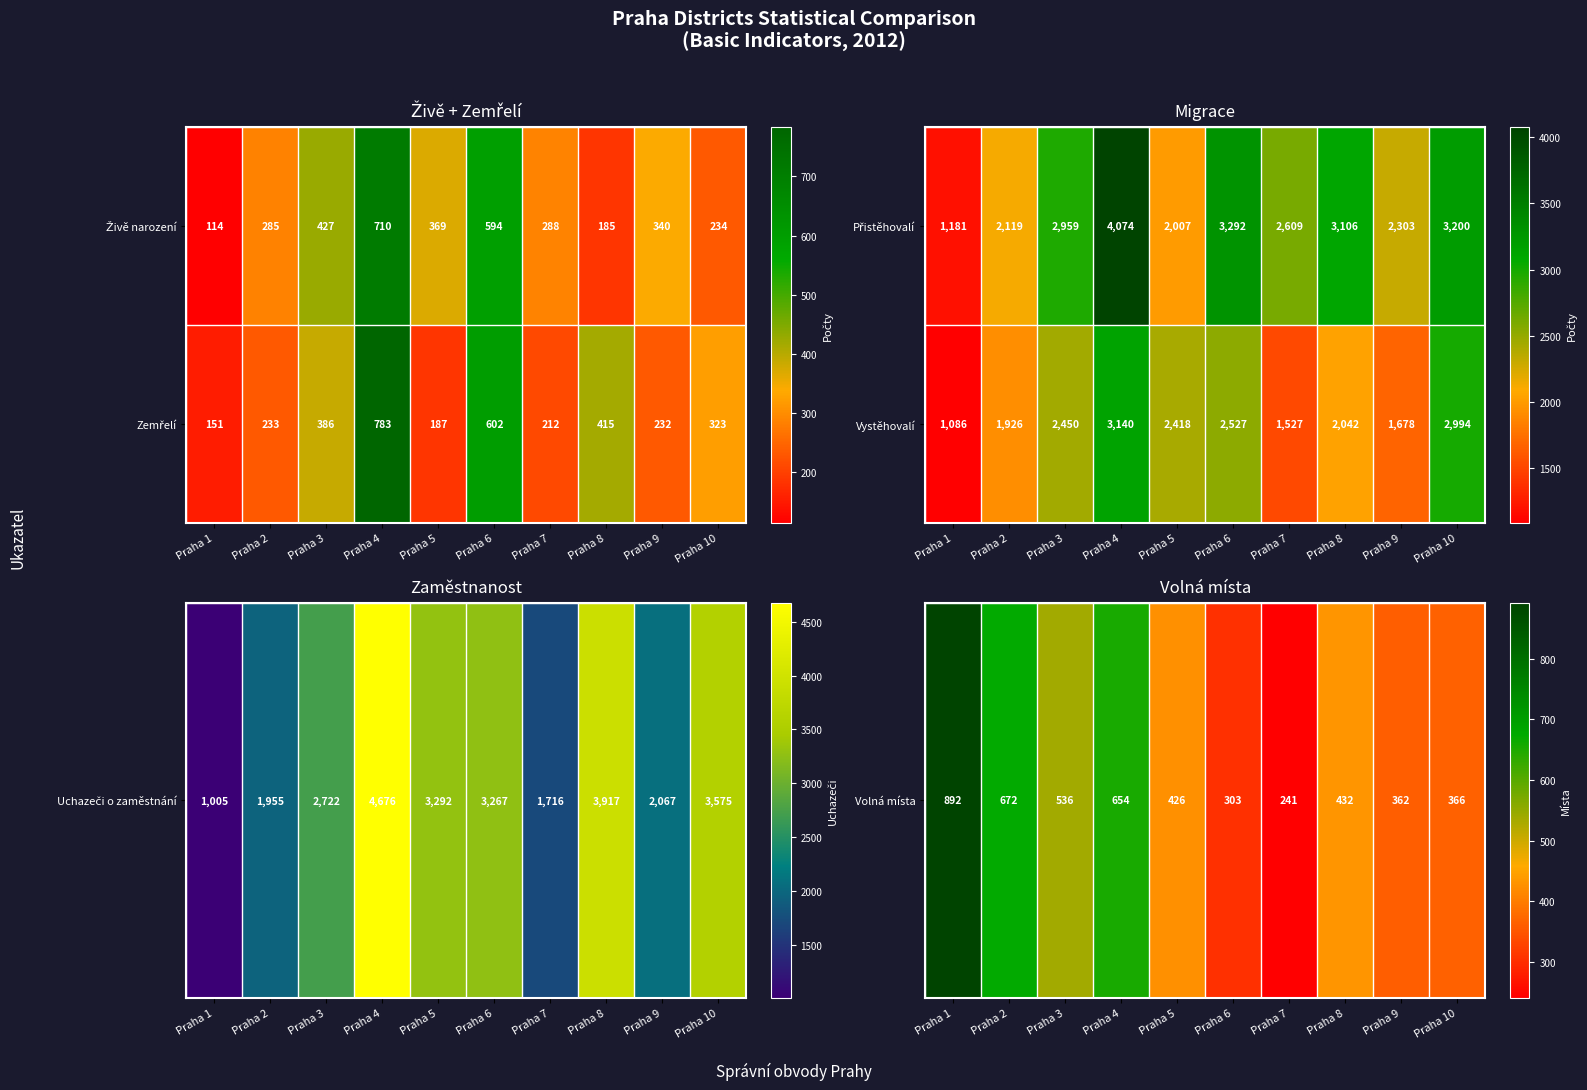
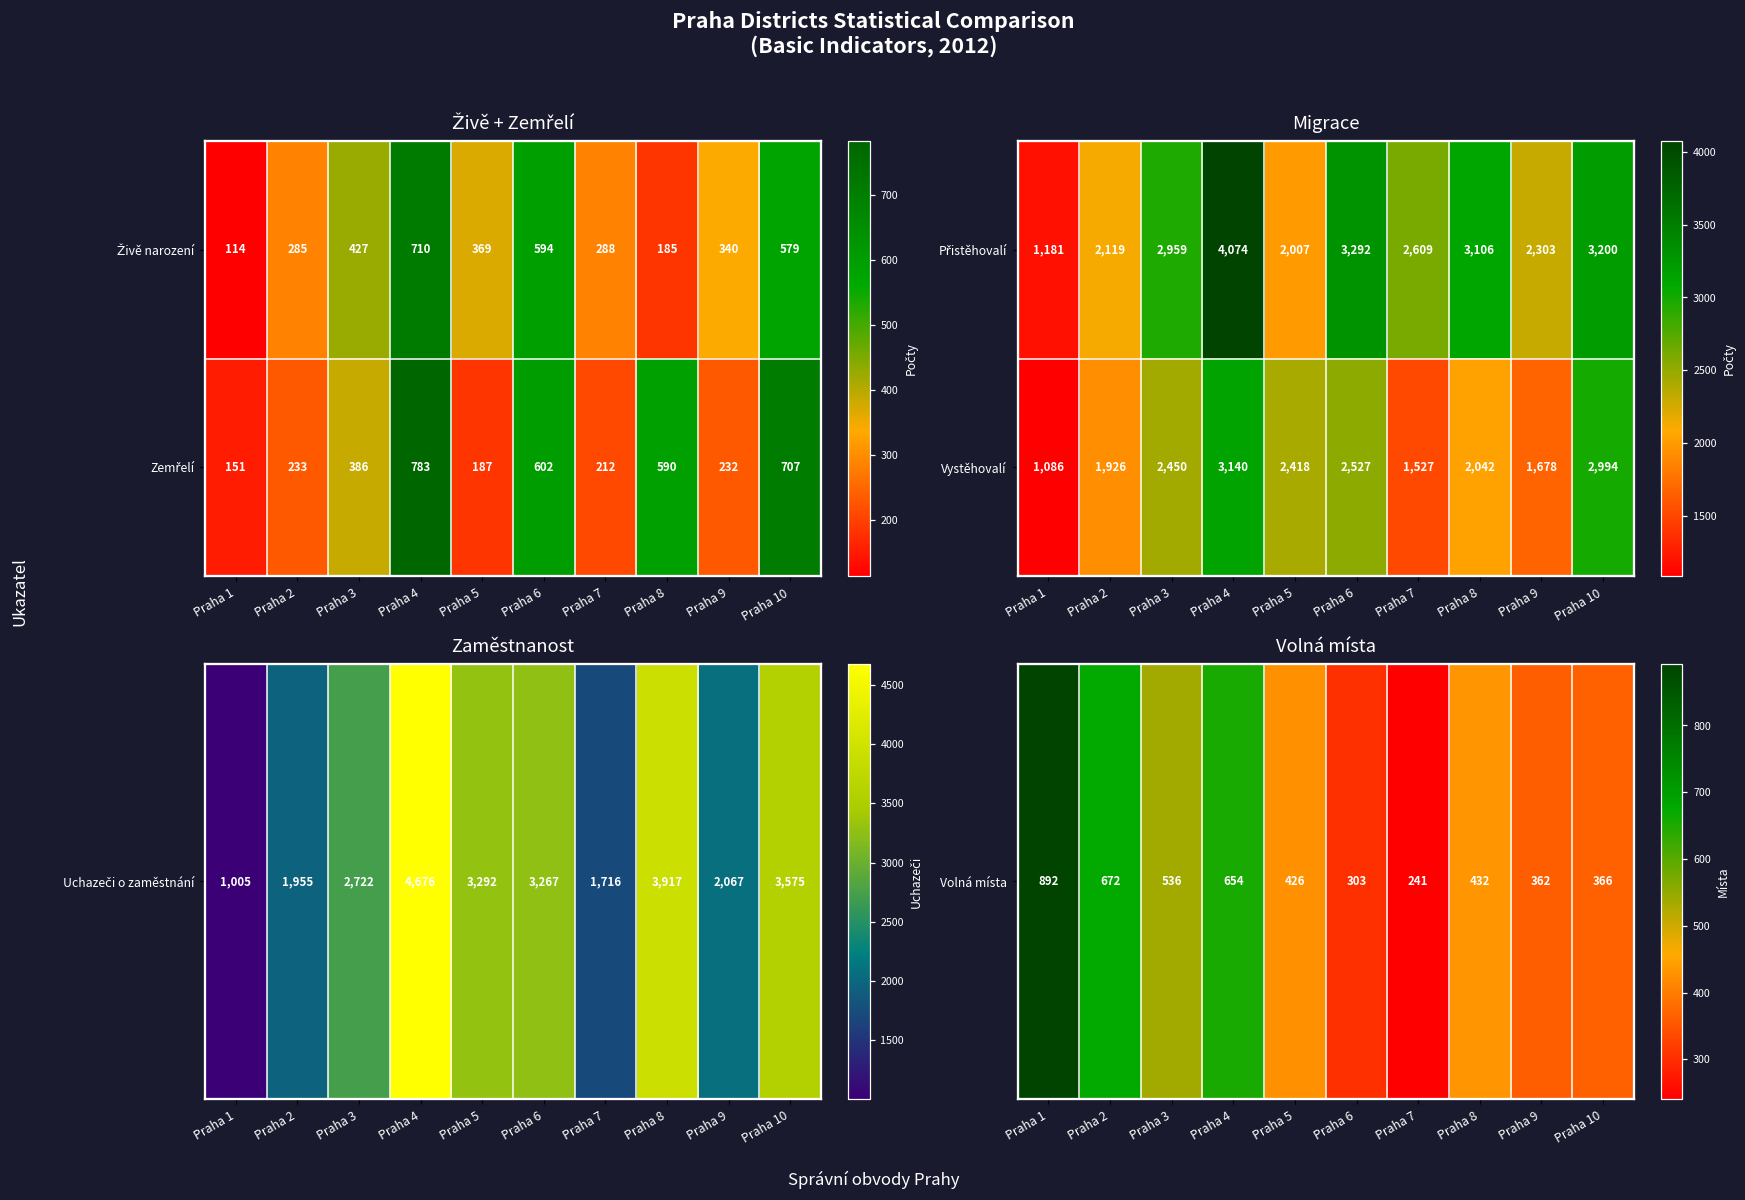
  {
    "Živě + Zemřelí": {
      "Živě narození": {
        "Praha 1": "114",
        "Praha 2": "285",
        "Praha 3": "427",
        "Praha 4": "710",
        "Praha 5": "369",
        "Praha 6": "594",
        "Praha 7": "288",
        "Praha 8": "185",
        "Praha 9": "340",
-       "Praha 10": "234"
+       "Praha 10": "579"
      },
      "Zemřelí": {
        "Praha 1": "151",
        "Praha 2": "233",
        "Praha 3": "386",
        "Praha 4": "783",
        "Praha 5": "187",
        "Praha 6": "602",
        "Praha 7": "212",
-       "Praha 8": "415",
+       "Praha 8": "590",
        "Praha 9": "232",
-       "Praha 10": "323"
+       "Praha 10": "707"
      }
    },
    "Migrace": {
      "Přistěhovalí": {
        "Praha 1": "1,181",
        "Praha 2": "2,119",
        "Praha 3": "2,959",
        "Praha 4": "4,074",
        "Praha 5": "2,007",
        "Praha 6": "3,292",
        "Praha 7": "2,609",
        "Praha 8": "3,106",
        "Praha 9": "2,303",
        "Praha 10": "3,200"
      },
      "Vystěhovalí": {
        "Praha 1": "1,086",
        "Praha 2": "1,926",
        "Praha 3": "2,450",
        "Praha 4": "3,140",
        "Praha 5": "2,418",
        "Praha 6": "2,527",
        "Praha 7": "1,527",
        "Praha 8": "2,042",
        "Praha 9": "1,678",
        "Praha 10": "2,994"
      }
    },
    "Zaměstnanost": {
      "Uchazeči o zaměstnání": {
        "Praha 1": "1,005",
        "Praha 2": "1,955",
        "Praha 3": "2,722",
        "Praha 4": "4,676",
        "Praha 5": "3,292",
        "Praha 6": "3,267",
        "Praha 7": "1,716",
        "Praha 8": "3,917",
        "Praha 9": "2,067",
        "Praha 10": "3,575"
      }
    },
    "Volná místa": {
      "Volná místa": {
        "Praha 1": "892",
        "Praha 2": "672",
        "Praha 3": "536",
        "Praha 4": "654",
        "Praha 5": "426",
        "Praha 6": "303",
        "Praha 7": "241",
        "Praha 8": "432",
        "Praha 9": "362",
        "Praha 10": "366"
      }
    }
  }
